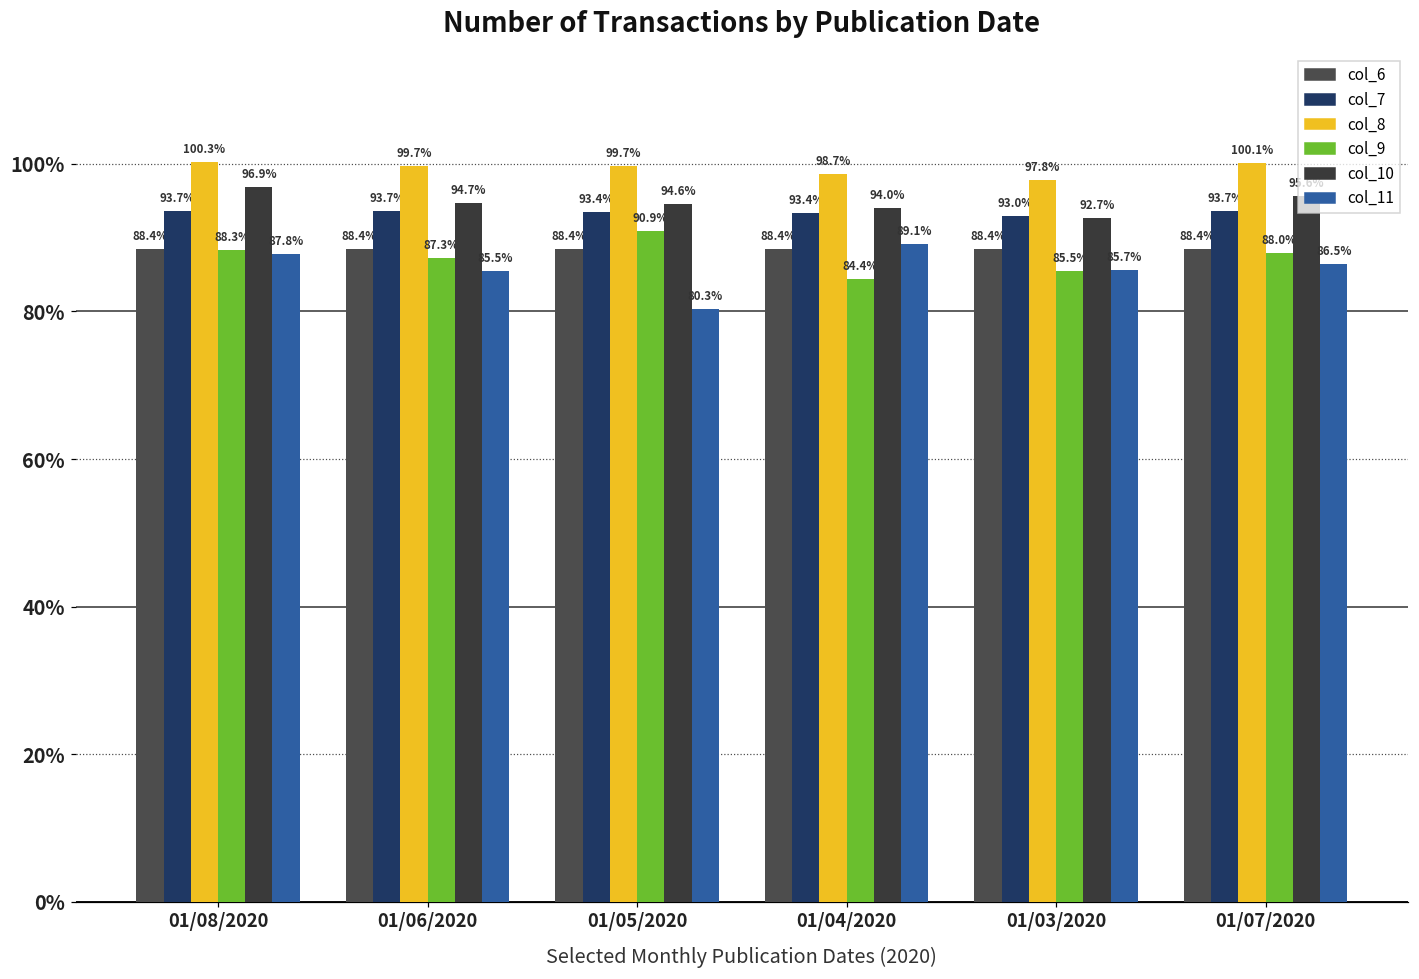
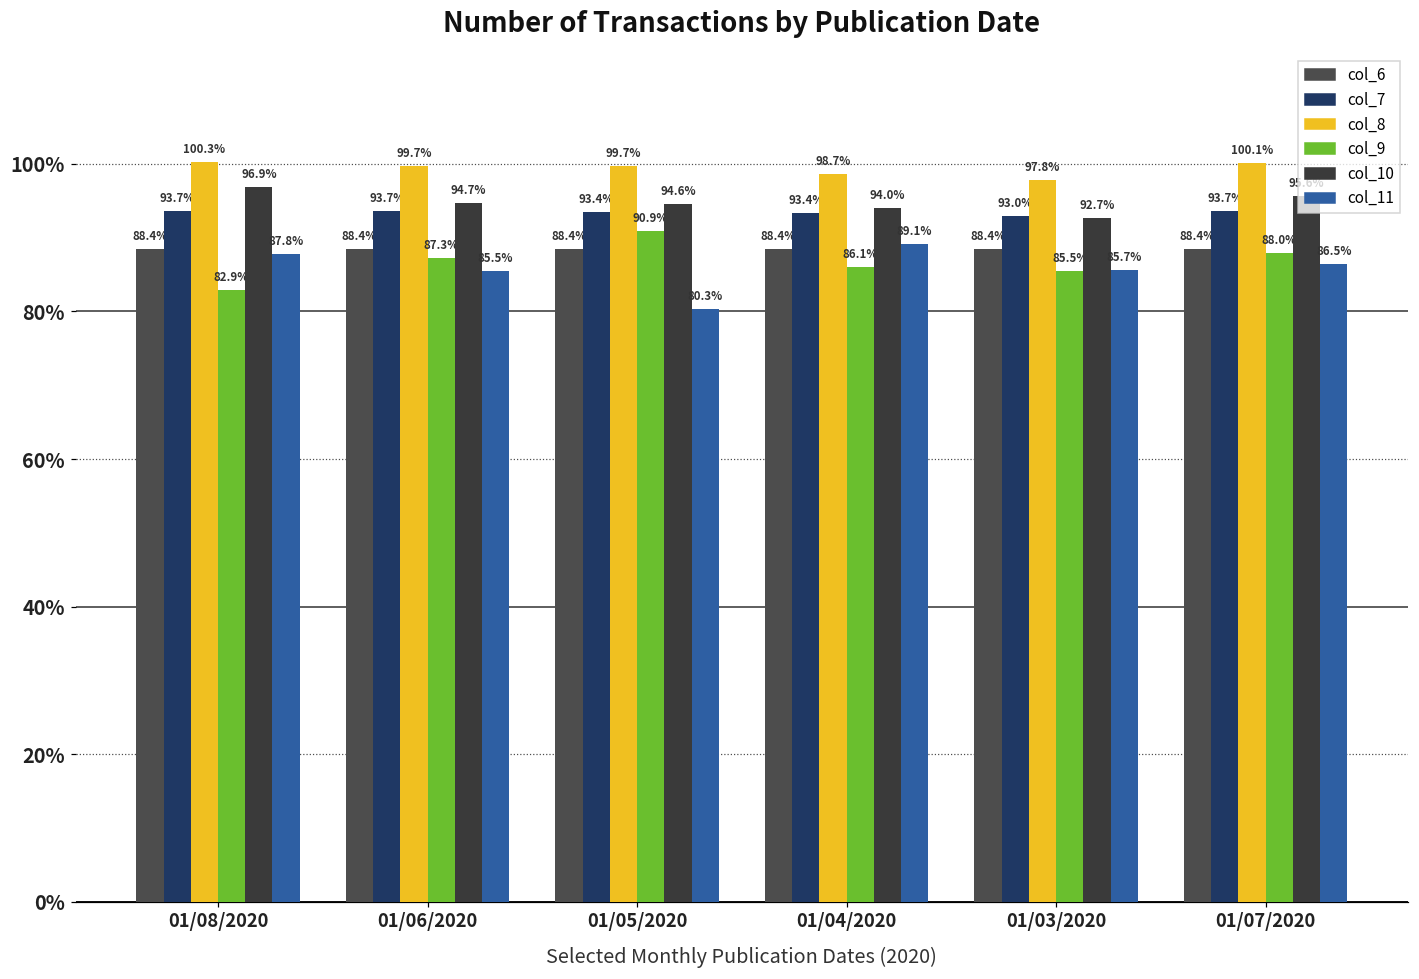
  {
    "col_8": {
      "01/08/2020": "100.3%",
      "01/06/2020": "99.7%",
      "01/05/2020": "99.7%",
      "01/04/2020": "98.7%",
      "01/03/2020": "97.8%",
      "01/07/2020": "100.1%"
    },
    "col_9": {
-     "01/08/2020": "88.3%",
+     "01/08/2020": "82.9%",
      "01/06/2020": "87.3%",
      "01/05/2020": "90.9%",
-     "01/04/2020": "84.4%",
+     "01/04/2020": "86.1%",
      "01/03/2020": "85.5%",
      "01/07/2020": "88.0%"
    },
    "col_11": {
      "01/08/2020": "87.8%",
      "01/06/2020": "85.5%",
      "01/05/2020": "80.3%",
      "01/04/2020": "89.1%",
      "01/03/2020": "85.7%",
      "01/07/2020": "86.5%"
    }
  }
